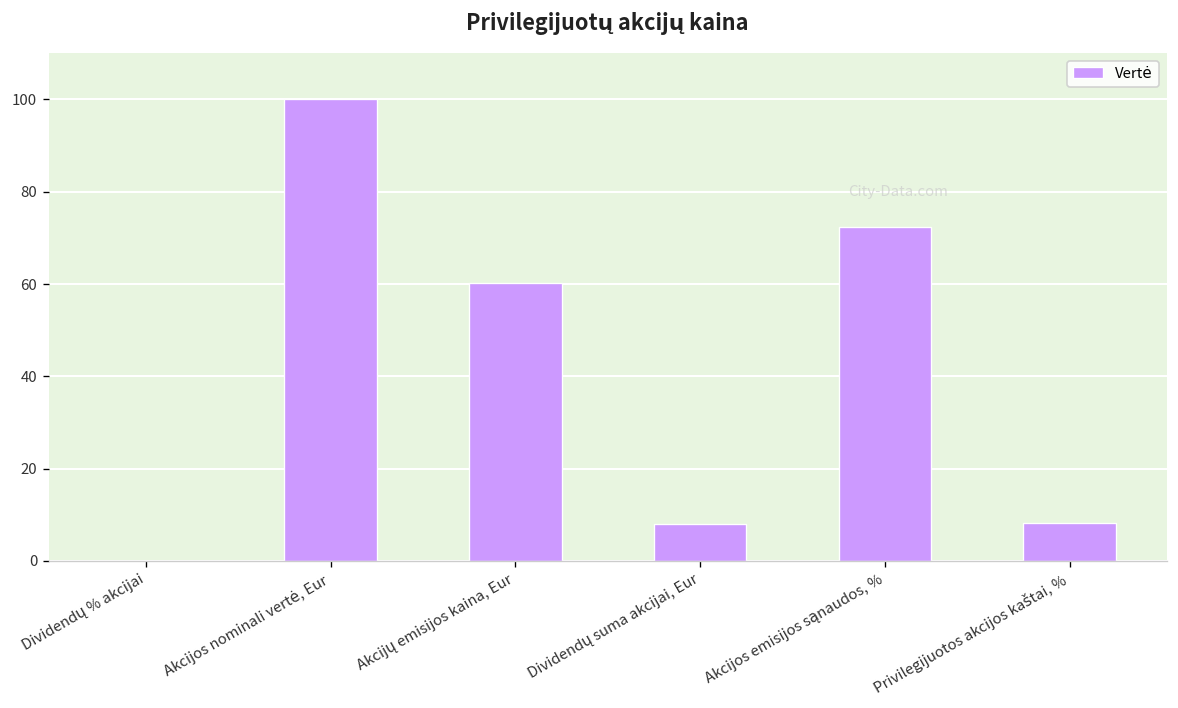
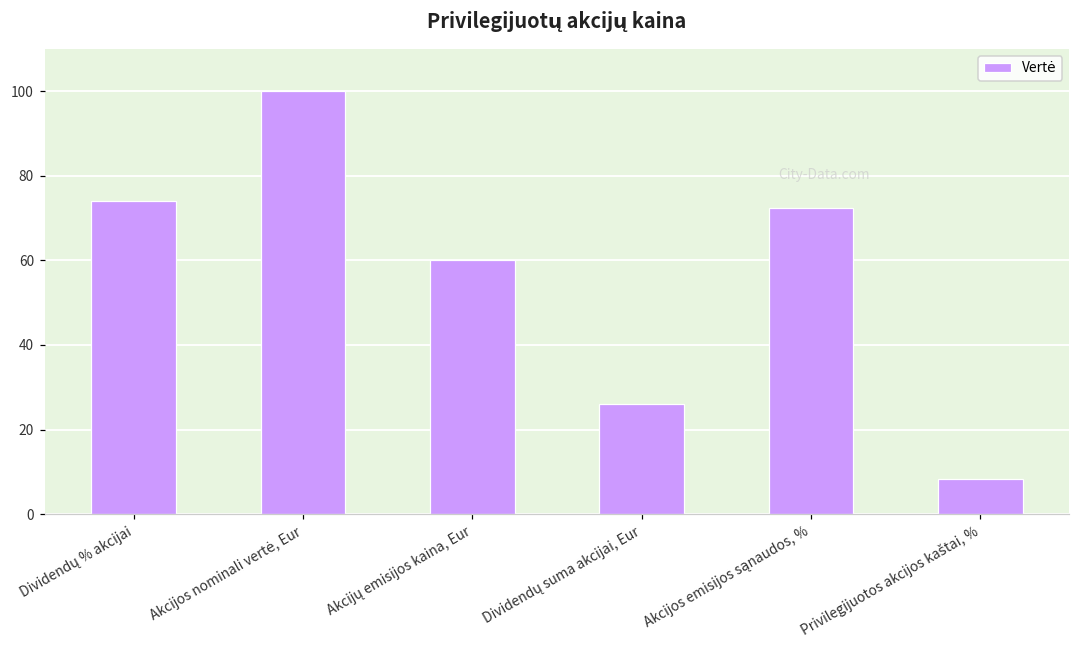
  {
-   "Dividendų % akcijai": 0,
+   "Dividendų % akcijai": 74,
    "Akcijos nominali vertė, Eur": 100,
    "Akcijų emisijos kaina, Eur": 60,
-   "Dividendų suma akcijai, Eur": 8,
+   "Dividendų suma akcijai, Eur": 26,
    "Akcijos emisijos sąnaudos, %": 72,
    "Privilegijuotos akcijos kaštai, %": 8
  }
